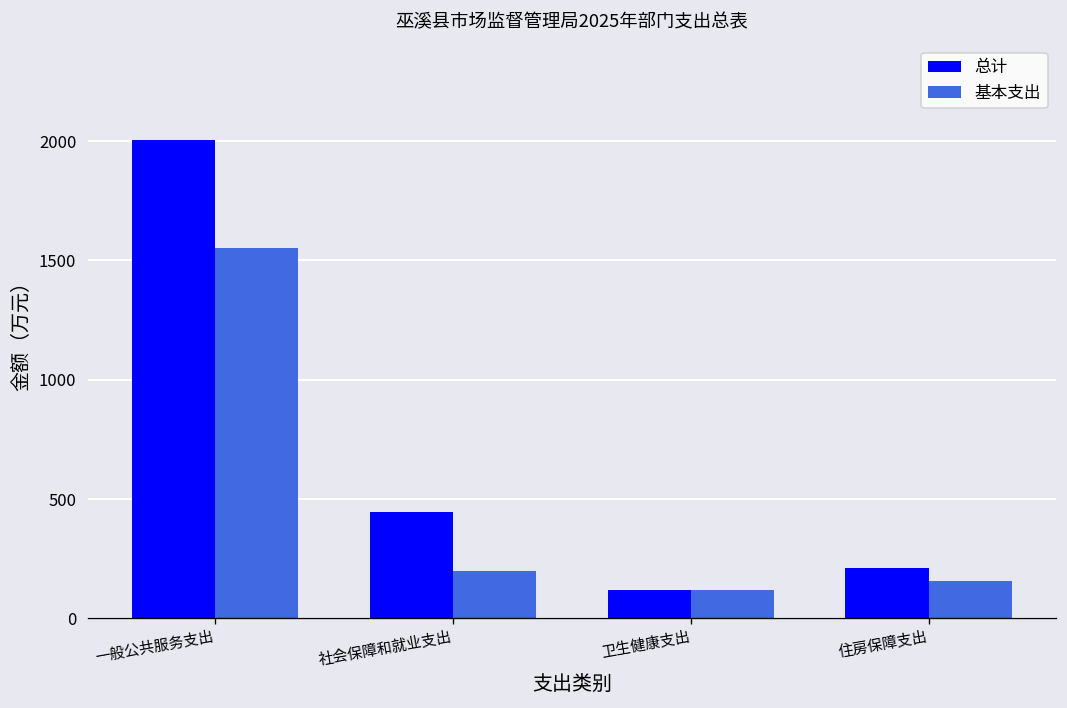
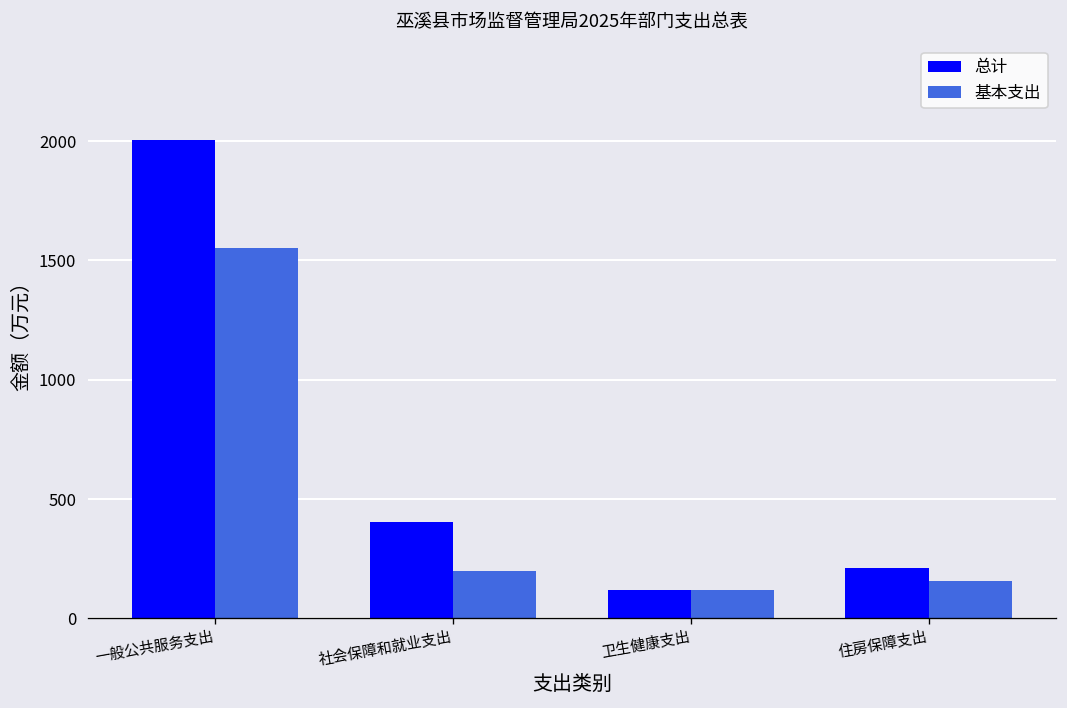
  {
    "总计": {
      "一般公共服务支出": 2000,
-     "社会保障和就业支出": 440,
+     "社会保障和就业支出": 400,
      "卫生健康支出": 120,
      "住房保障支出": 210
    },
    "基本支出": {
      "一般公共服务支出": 1550,
      "社会保障和就业支出": 200,
      "卫生健康支出": 120,
      "住房保障支出": 160
    }
  }
